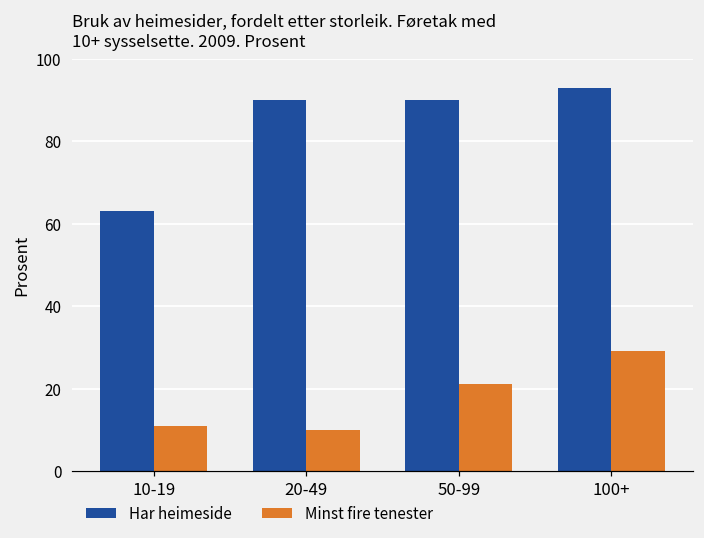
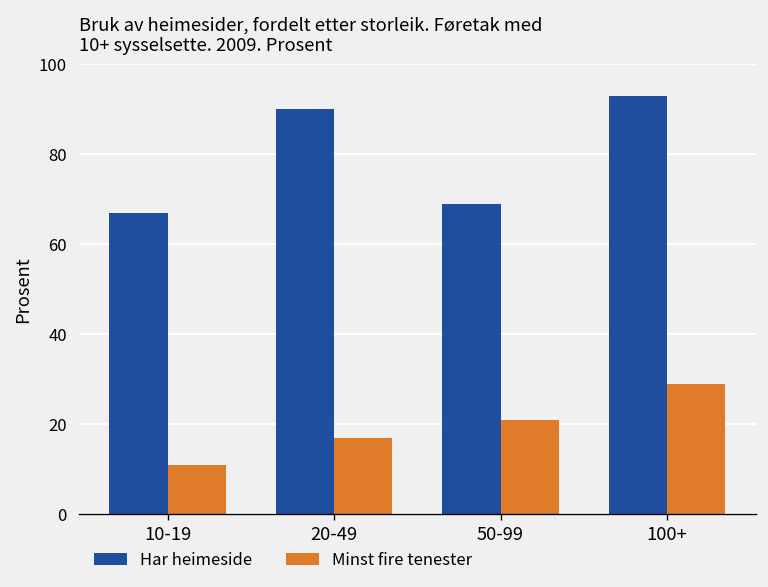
  {
    "Har heimeside": {
-     "10-19": 63,
+     "10-19": 67,
      "20-49": 90,
-     "50-99": 90,
+     "50-99": 69,
      "100+": 93
    },
    "Minst fire tenester": {
      "10-19": 11,
-     "20-49": 10,
+     "20-49": 17,
      "50-99": 21,
      "100+": 29
    }
  }
